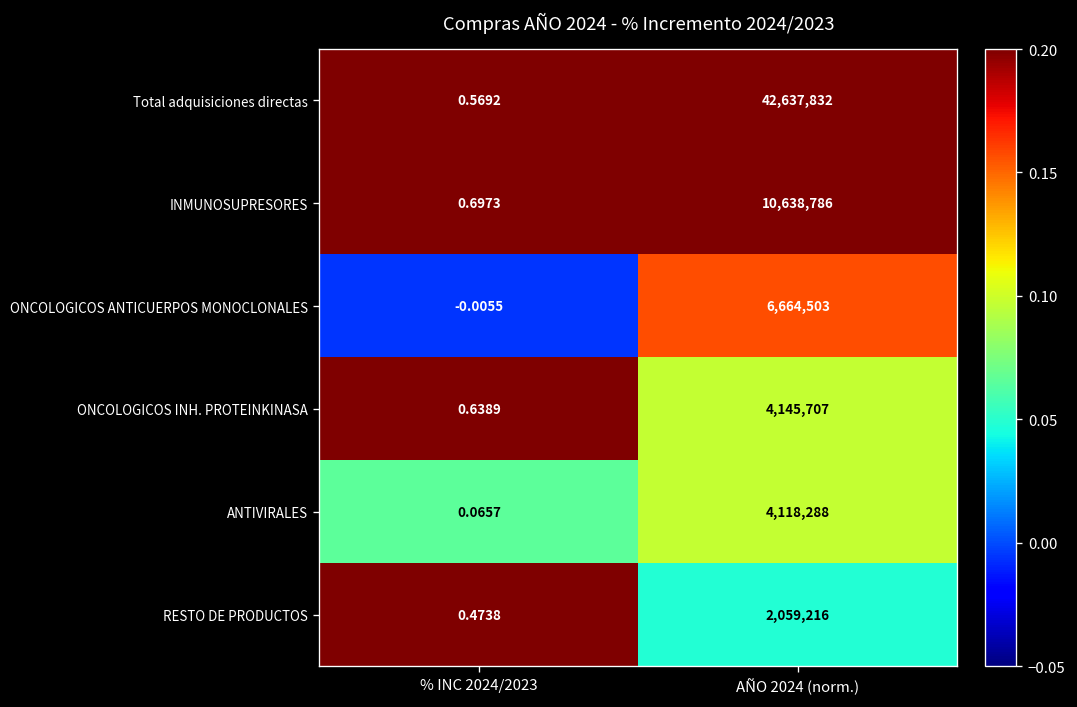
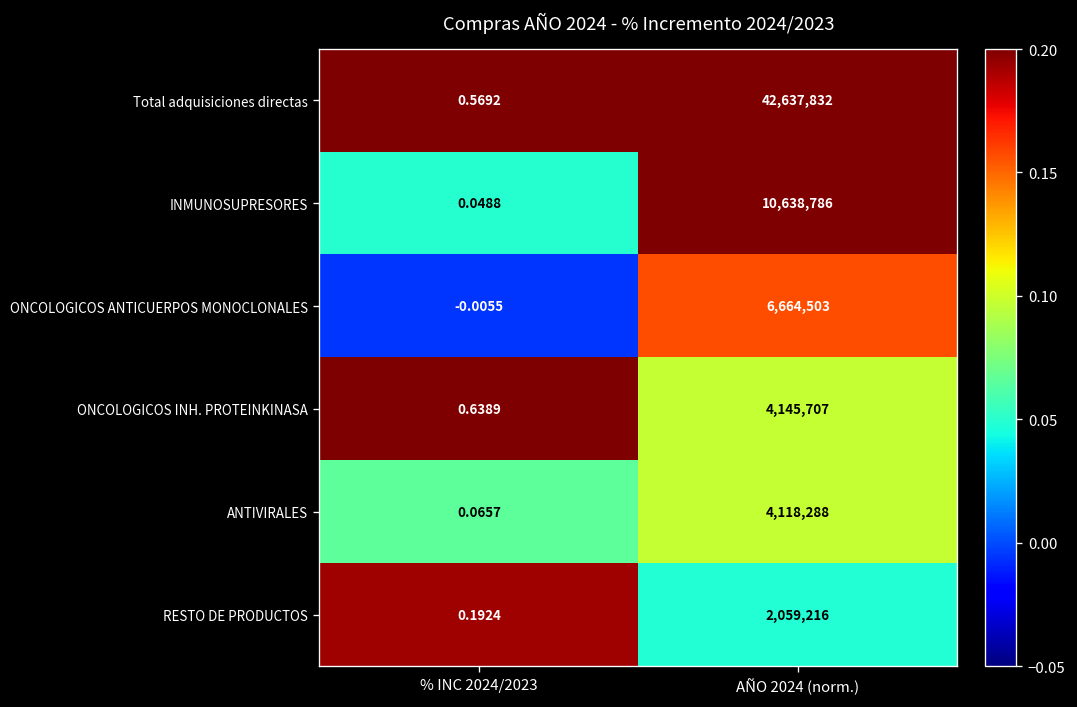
  {
    "Total adquisiciones directas": {
      "% INC 2024/2023": "0.5692",
      "AÑO 2024 (norm.)": "42,637,832"
    },
    "INMUNOSUPRESORES": {
-     "% INC 2024/2023": "0.6973",
+     "% INC 2024/2023": "0.0488",
      "AÑO 2024 (norm.)": "10,638,786"
    },
    "ONCOLOGICOS ANTICUERPOS MONOCLONALES": {
      "% INC 2024/2023": "-0.0055",
      "AÑO 2024 (norm.)": "6,664,503"
    },
    "ONCOLOGICOS INH. PROTEINKINASA": {
      "% INC 2024/2023": "0.6389",
      "AÑO 2024 (norm.)": "4,145,707"
    },
    "ANTIVIRALES": {
      "% INC 2024/2023": "0.0657",
      "AÑO 2024 (norm.)": "4,118,288"
    },
    "RESTO DE PRODUCTOS": {
-     "% INC 2024/2023": "0.4738",
+     "% INC 2024/2023": "0.1924",
      "AÑO 2024 (norm.)": "2,059,216"
    }
  }
